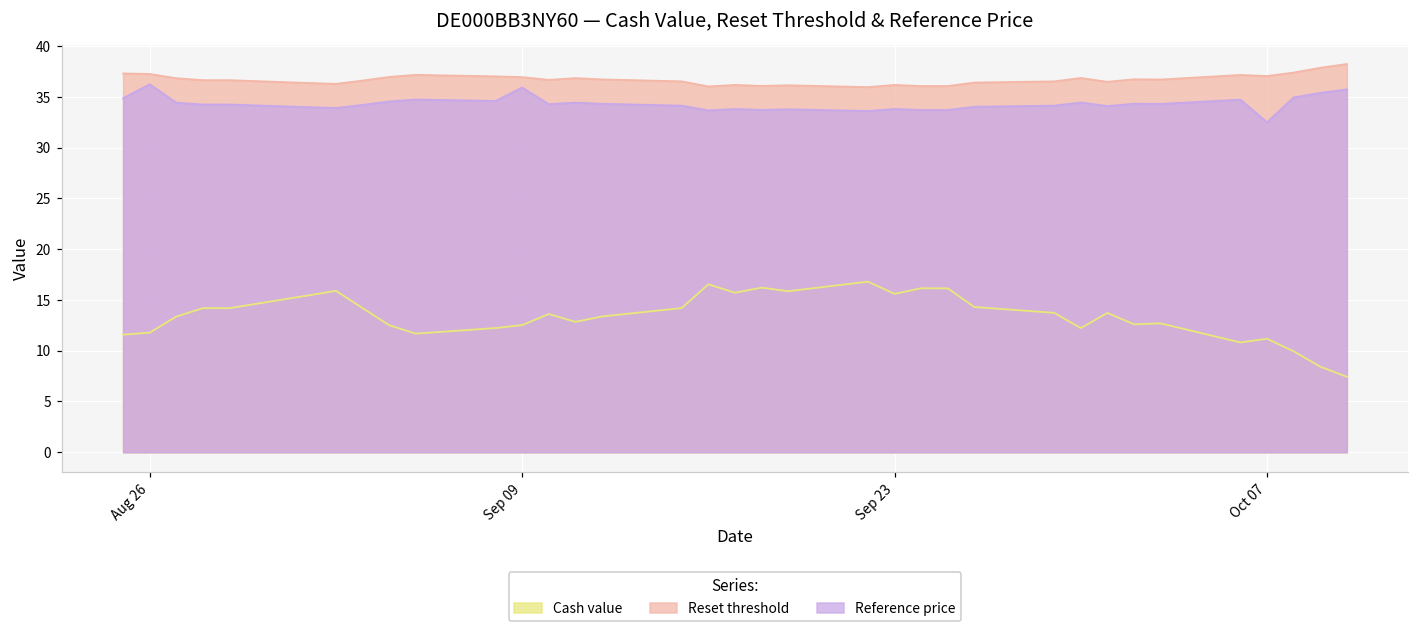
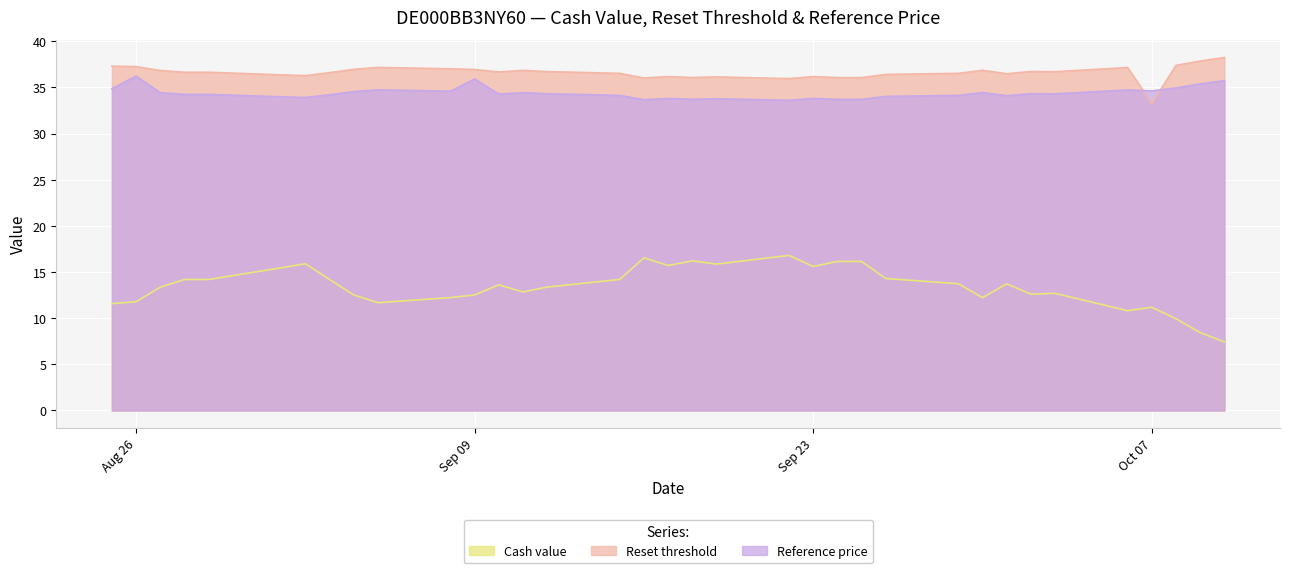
  {
    "Cash value": {
      "Aug 26": 12,
      "Sep 09": 13,
      "Sep 23": 16,
      "Oct 07": 11
    },
    "Reset threshold": {
      "Aug 26": 37,
      "Sep 09": 37,
      "Sep 23": 36,
-     "Oct 07": 37
+     "Oct 07": 33
    },
    "Reference price": {
      "Aug 26": 36,
      "Sep 09": 36,
      "Sep 23": 34,
-     "Oct 07": 33
+     "Oct 07": 35
    }
  }
